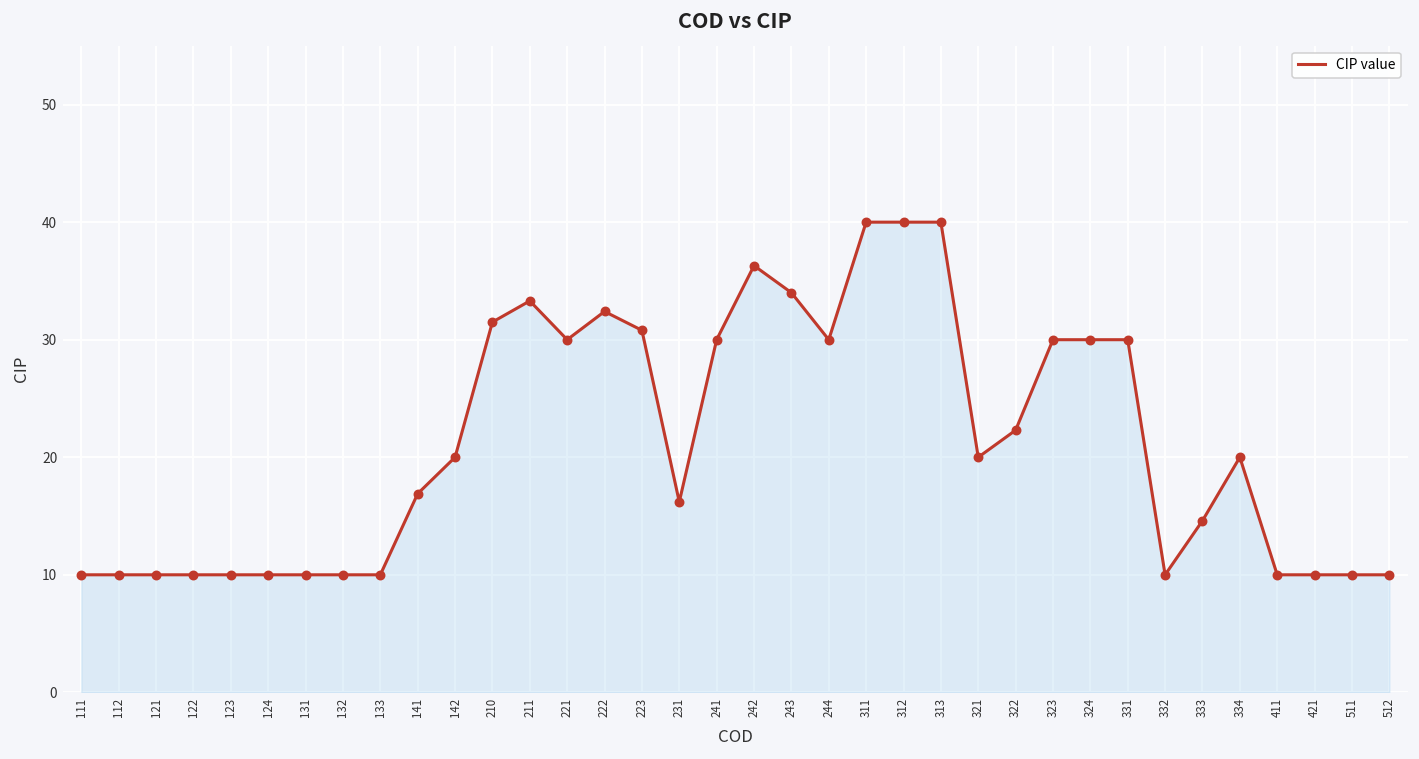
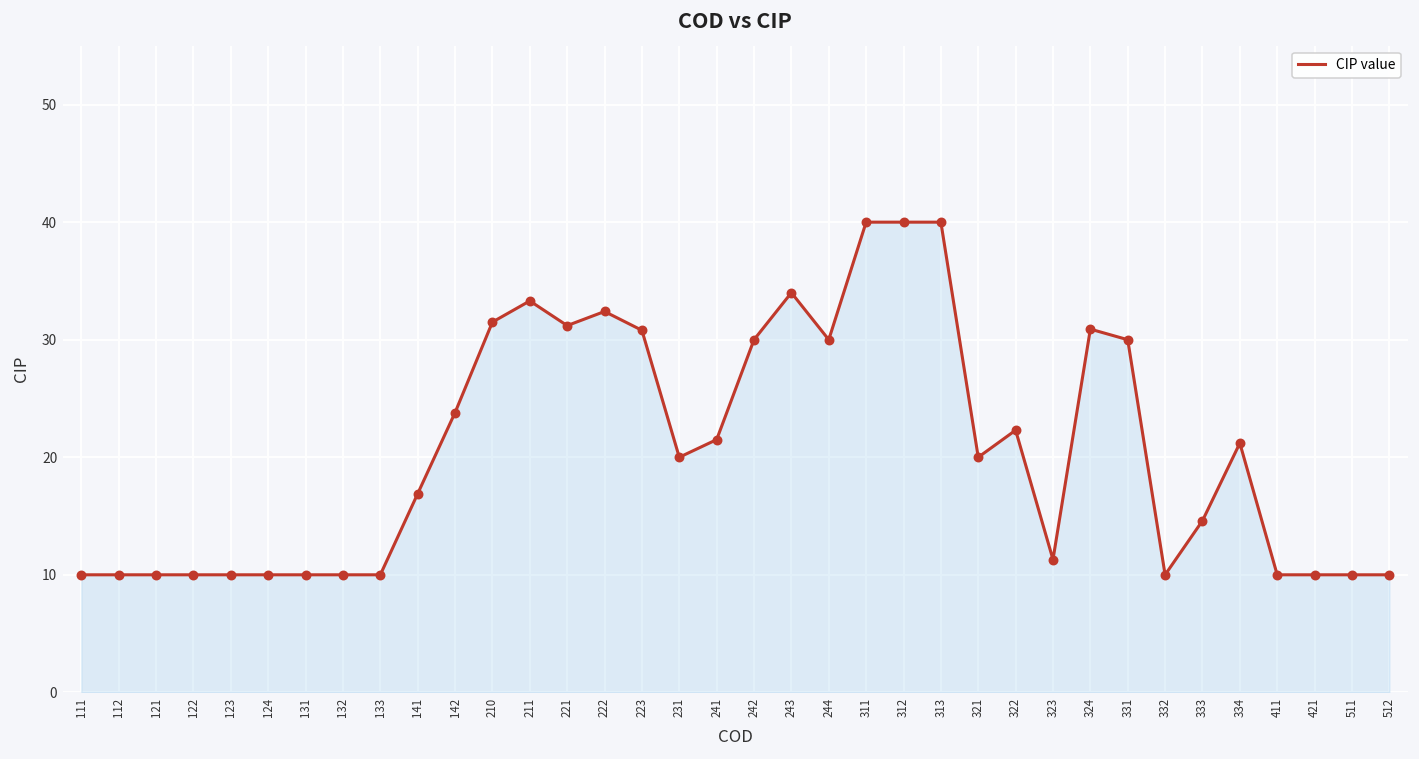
  {
    "111": 10.0,
    "112": 10.0,
    "121": 10.0,
    "122": 10.0,
    "123": 10.0,
    "124": 10.0,
    "131": 10.0,
    "132": 10.0,
    "133": 10.0,
    "141": 16.9,
-   "142": 20.0,
+   "142": 23.8,
    "210": 31.5,
    "211": 33.3,
-   "221": 30.0,
+   "221": 31.2,
    "222": 32.4,
    "223": 30.8,
-   "231": 16.2,
-   "241": 30.0,
-   "242": 36.3,
+   "231": 20.0,
+   "241": 21.5,
+   "242": 30.0,
    "243": 34.0,
    "244": 30.0,
    "311": 40.0,
    "312": 40.0,
    "313": 40.0,
    "321": 20.0,
    "322": 22.3,
-   "323": 30.0,
-   "324": 30.0,
+   "323": 11.3,
+   "324": 30.9,
    "331": 30.0,
    "332": 10.0,
    "333": 14.6,
-   "334": 20.0,
+   "334": 21.2,
    "411": 10.0,
    "421": 10.0,
    "511": 10.0,
    "512": 10.0
  }
